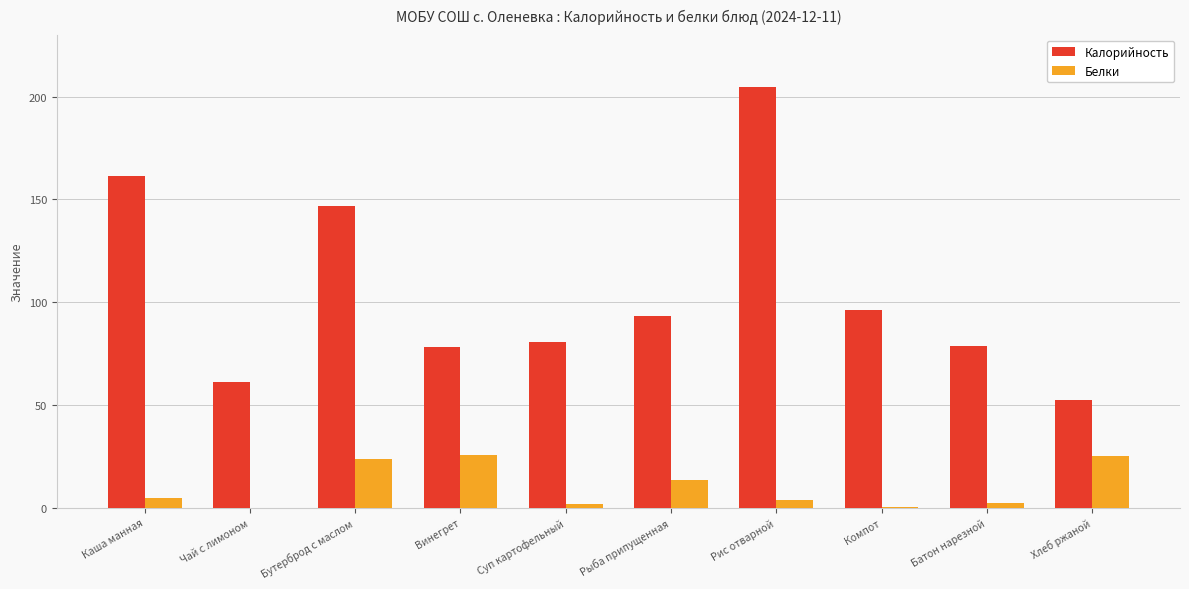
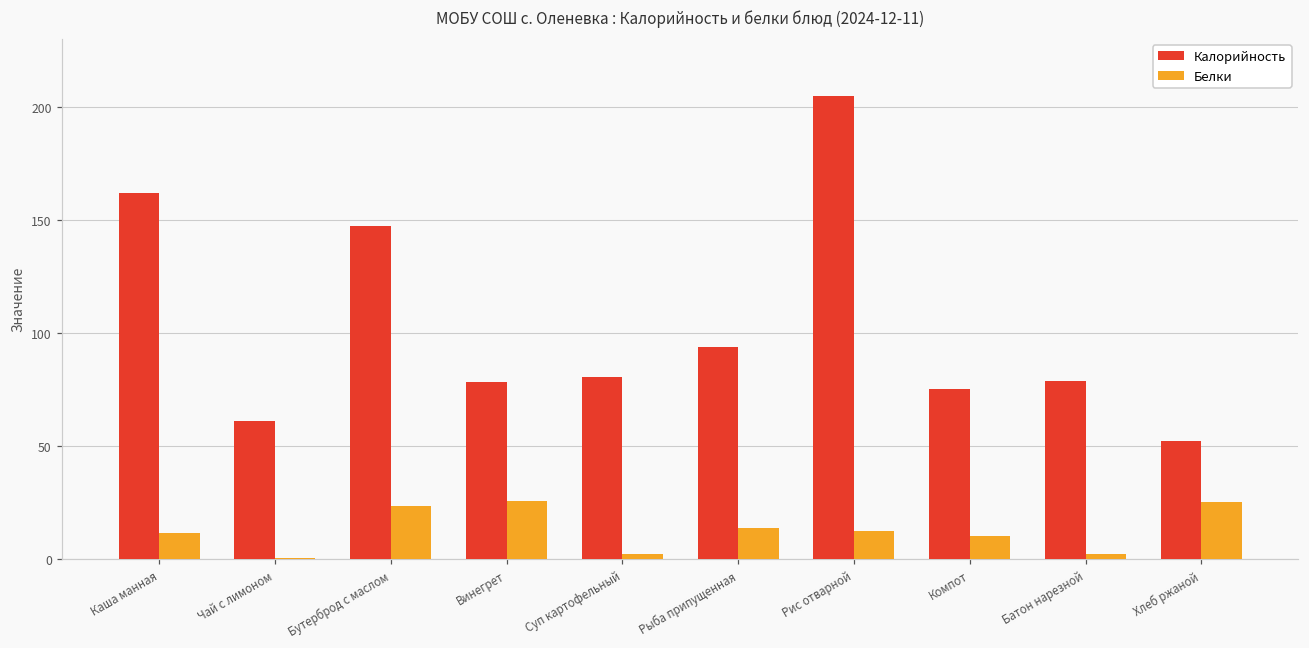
  {
    "Калорийность": {
      "Каша манная": 162,
      "Чай с лимоном": 61,
      "Бутерброд с маслом": 147,
      "Винегрет": 78,
      "Суп картофельный": 81,
      "Рыба припущенная": 93,
      "Рис отварной": 205,
-     "Компот": 96,
+     "Компот": 75,
      "Батон нарезной": 79,
      "Хлеб ржаной": 52
    },
    "Белки": {
-     "Каша манная": 5,
+     "Каша манная": 11,
      "Бутерброд с маслом": 24,
      "Винегрет": 25,
      "Суп картофельный": 2,
      "Рыба припущенная": 13,
-     "Рис отварной": 4,
-     "Компот": 1,
+     "Рис отварной": 12,
+     "Компот": 10,
      "Батон нарезной": 2,
      "Хлеб ржаной": 25
    }
  }
